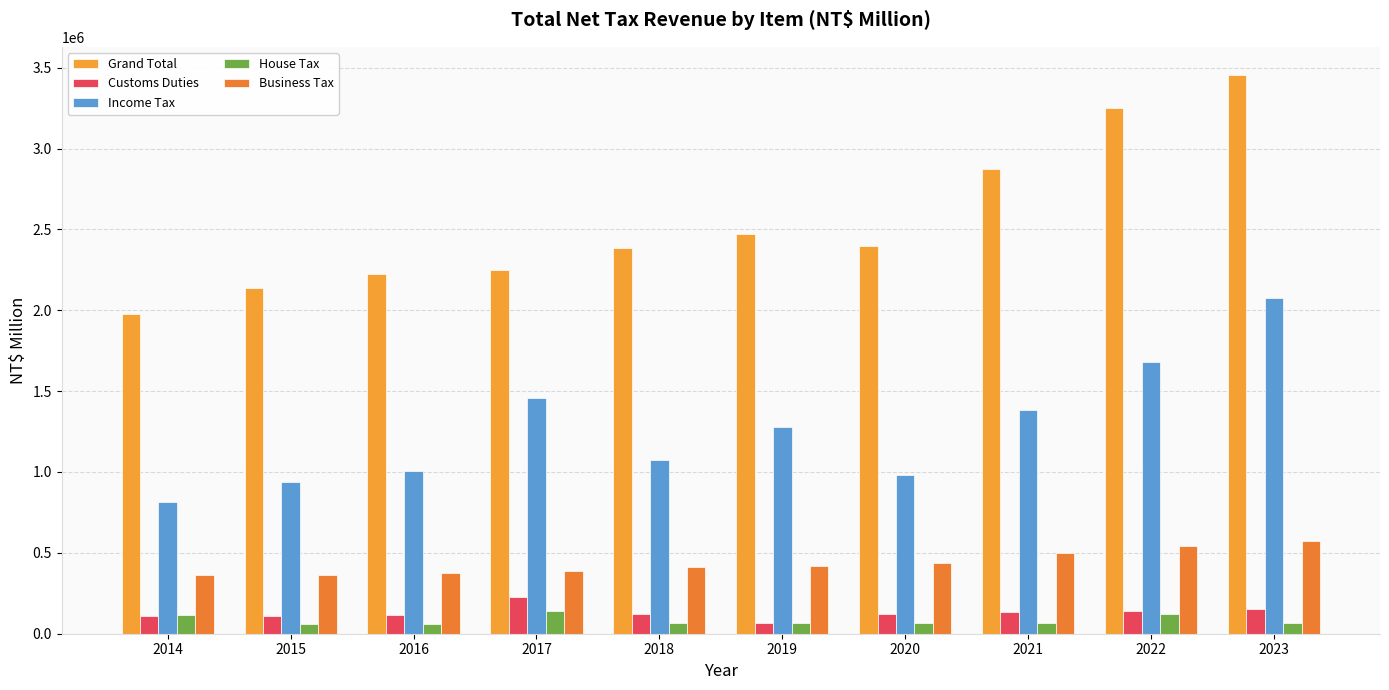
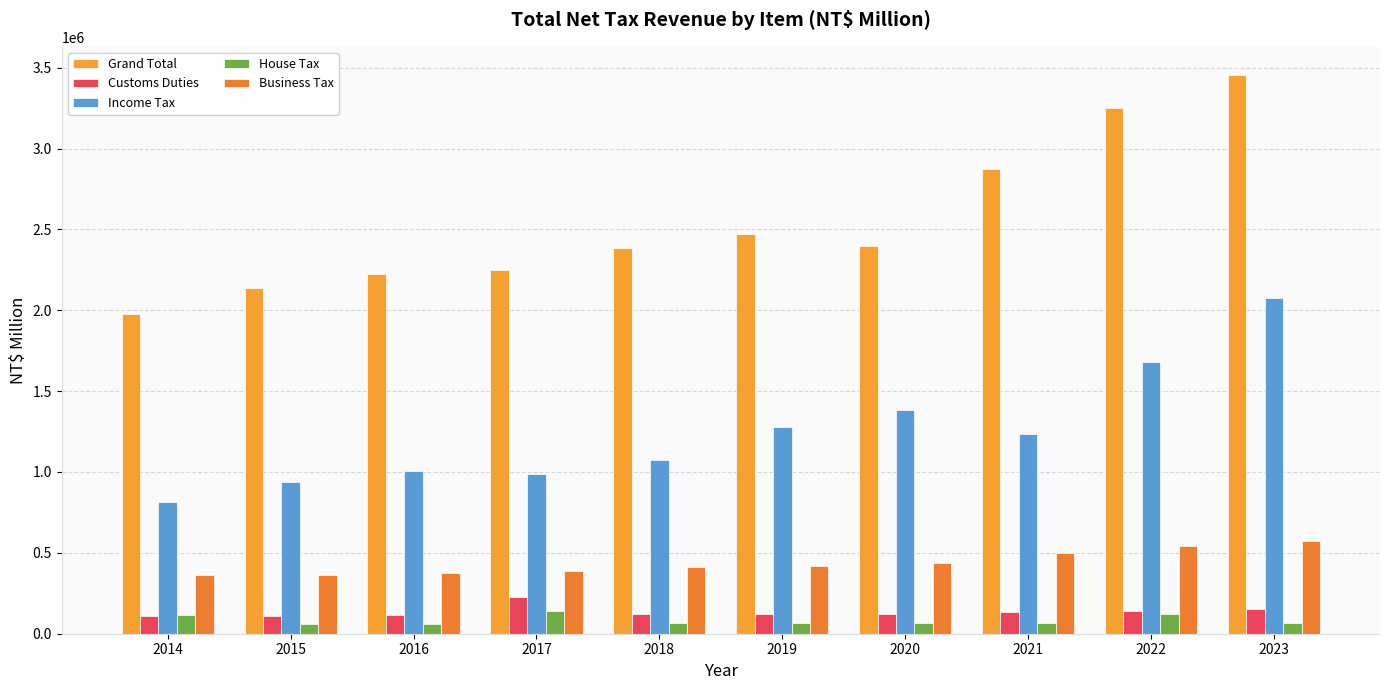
  {
    "Customs Duties": {
      "2014": 110000,
      "2015": 110000,
      "2016": 110000,
      "2017": 220000,
      "2018": 120000,
-     "2019": 60000,
+     "2019": 120000,
      "2020": 120000,
      "2021": 130000,
      "2022": 140000,
      "2023": 150000
    },
    "Income Tax": {
      "2014": 810000,
      "2015": 940000,
      "2016": 1010000,
-     "2017": 1460000,
+     "2017": 990000,
      "2018": 1080000,
      "2019": 1280000,
-     "2020": 980000,
-     "2021": 1380000,
+     "2020": 1380000,
+     "2021": 1230000,
      "2022": 1680000,
      "2023": 2080000
    },
    "House Tax": {
      "2014": 120000,
      "2015": 60000,
      "2016": 60000,
      "2017": 140000,
      "2018": 60000,
      "2019": 70000,
      "2020": 70000,
      "2021": 70000,
      "2022": 120000,
      "2023": 70000
    }
  }
